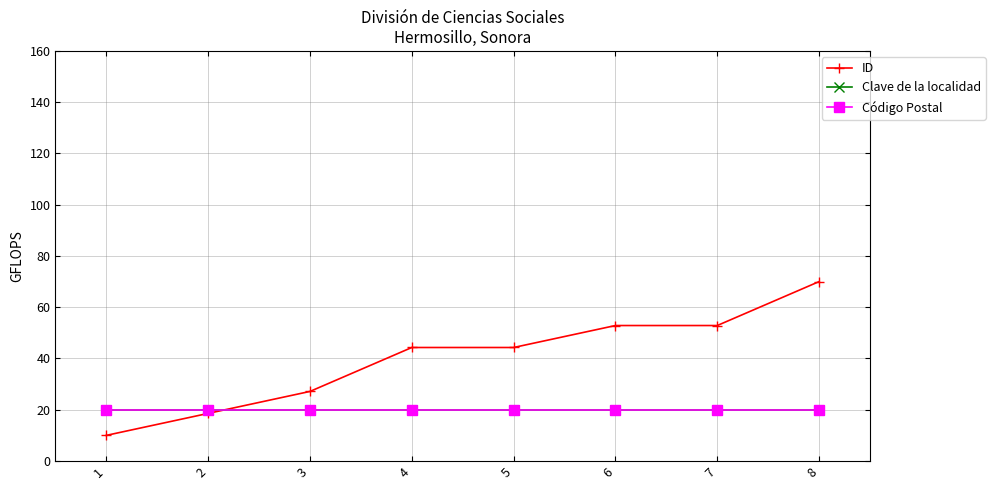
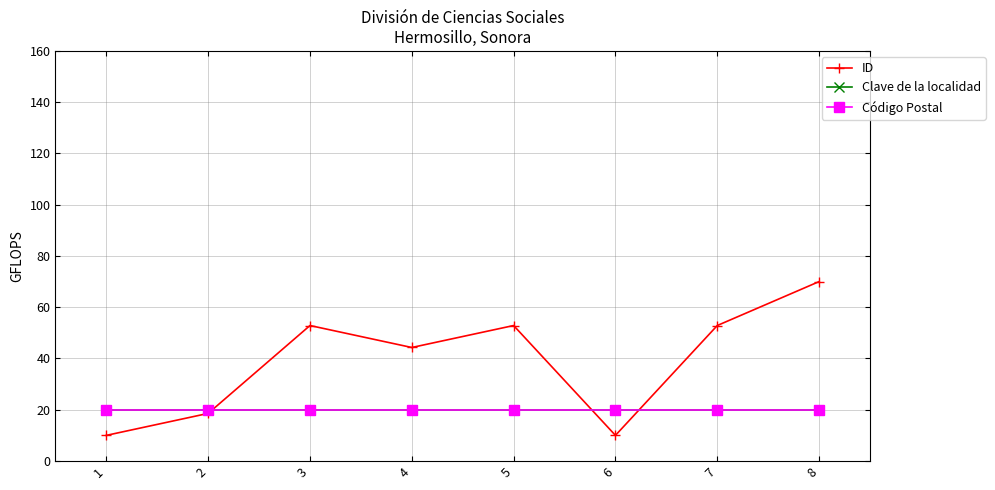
  {
    "ID": {
      "1": 10,
      "2": 19,
-     "3": 27,
+     "3": 53,
      "4": 44,
-     "5": 44,
-     "6": 53,
+     "5": 53,
+     "6": 10,
      "7": 53,
      "8": 70
    },
    "Código Postal": {
      "1": 20,
      "2": 20,
      "3": 20,
      "4": 20,
      "5": 20,
      "6": 20,
      "7": 20,
      "8": 20
    }
  }
